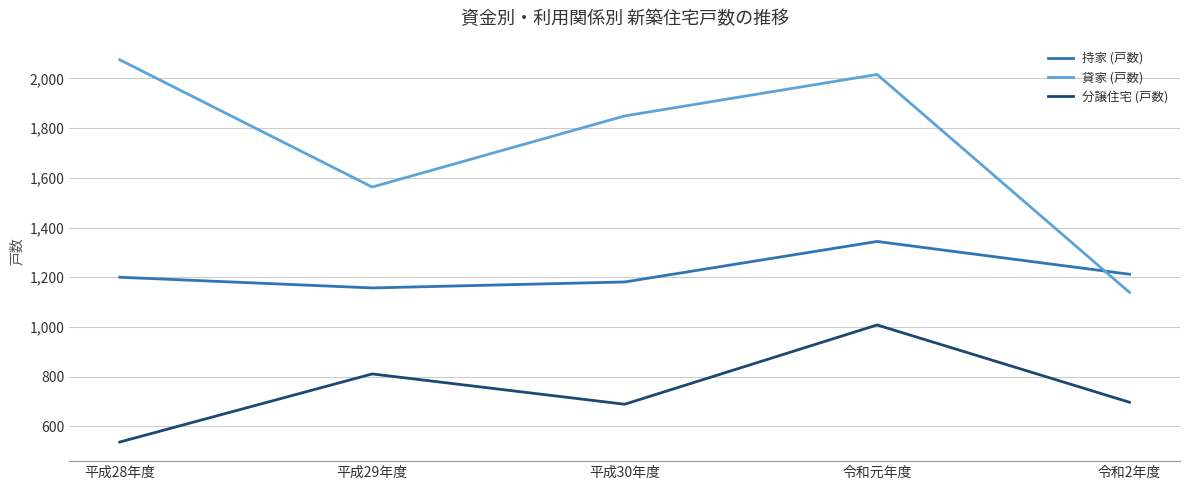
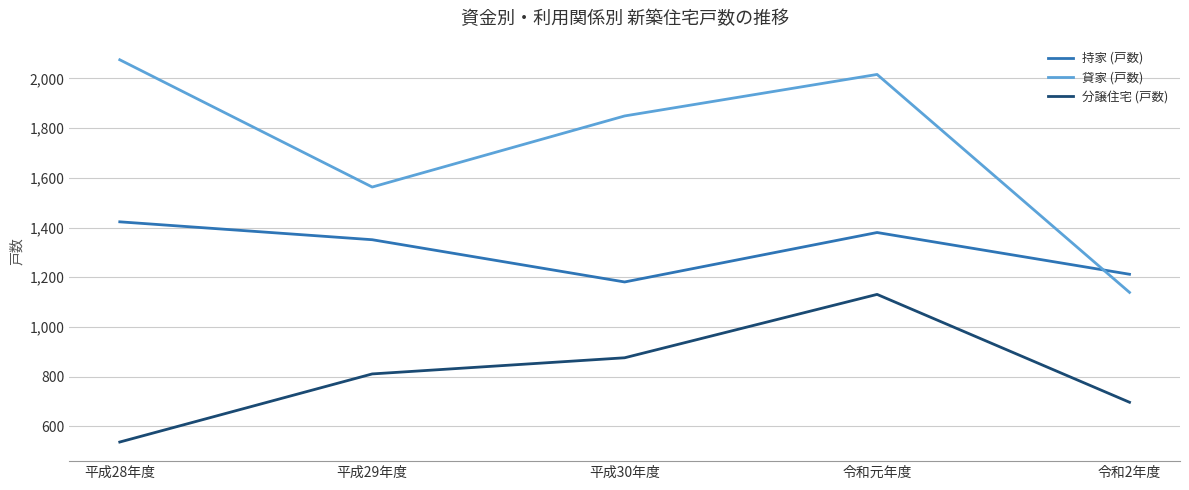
  {
    "持家 (戸数)": {
-     "平成28年度": "1,200",
-     "平成29年度": "1,160",
+     "平成28年度": "1,420",
+     "平成29年度": "1,350",
      "平成30年度": "1,180",
-     "令和元年度": "1,340",
+     "令和元年度": "1,380",
      "令和2年度": "1,210"
    },
    "貸家 (戸数)": {
      "平成28年度": "2,080",
      "平成29年度": "1,560",
      "平成30年度": "1,850",
      "令和元年度": "2,020",
      "令和2年度": "1,140"
    },
    "分譲住宅 (戸数)": {
      "平成28年度": "540",
      "平成29年度": "810",
-     "平成30年度": "690",
-     "令和元年度": "1,010",
+     "平成30年度": "880",
+     "令和元年度": "1,130",
      "令和2年度": "700"
    }
  }
